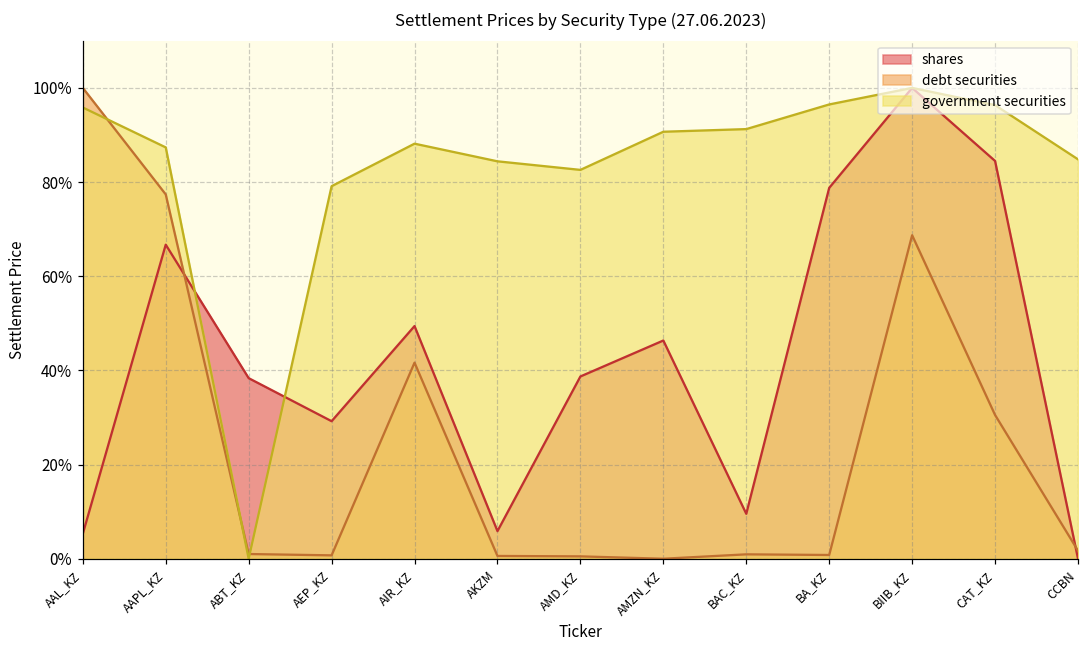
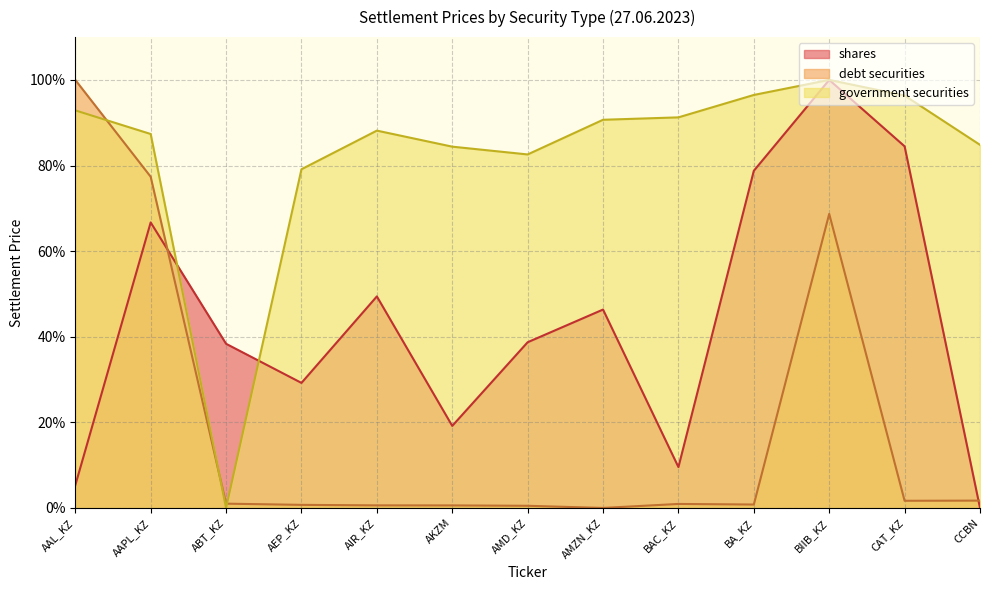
  {
    "shares": {
      "AAL_KZ": "5%",
      "AAPL_KZ": "67%",
      "ABT_KZ": "38%",
      "AEP_KZ": "29%",
      "AIR_KZ": "49%",
-     "AKZM": "6%",
+     "AKZM": "19%",
      "AMD_KZ": "39%",
      "AMZN_KZ": "46%",
      "BAC_KZ": "10%",
      "BA_KZ": "79%",
      "CAT_KZ": "84%",
      "CCBN": "0%"
    },
    "debt securities": {
      "AAL_KZ": "100%",
      "AAPL_KZ": "77%",
      "ABT_KZ": "1%",
      "AEP_KZ": "1%",
-     "AIR_KZ": "42%",
+     "AIR_KZ": "1%",
      "AKZM": "1%",
      "AMD_KZ": "1%",
      "AMZN_KZ": "0%",
      "BAC_KZ": "1%",
      "BA_KZ": "1%",
      "BIIB_KZ": "69%",
-     "CAT_KZ": "31%",
+     "CAT_KZ": "2%",
      "CCBN": "2%"
    },
    "government securities": {
-     "AAL_KZ": "96%",
+     "AAL_KZ": "93%",
      "AAPL_KZ": "87%",
      "ABT_KZ": "0%",
      "AEP_KZ": "79%",
      "AIR_KZ": "88%",
      "AKZM": "84%",
      "AMD_KZ": "83%",
      "AMZN_KZ": "91%",
      "BAC_KZ": "91%",
      "BA_KZ": "96%",
      "CCBN": "85%"
    }
  }
